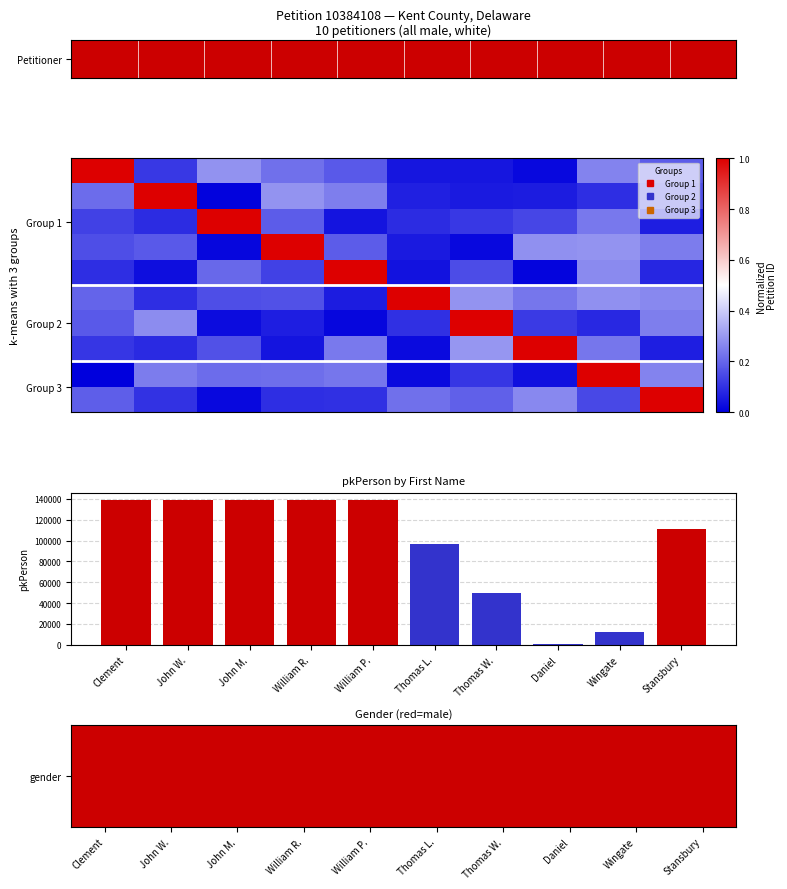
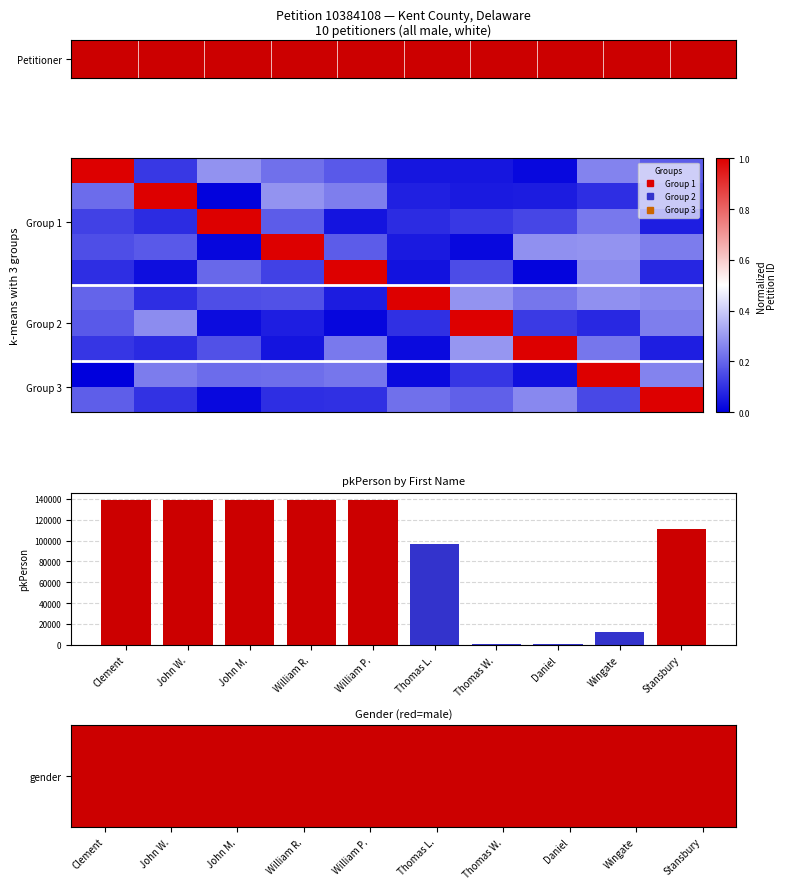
  {
    "pkPerson by First Name": {
      "Clement": 139000,
      "John W.": 139000,
      "John M.": 139000,
      "William R.": 139000,
      "William P.": 139000,
      "Thomas L.": 97000,
-     "Thomas W.": 50000,
+     "Thomas W.": 1000,
      "Wingate": 12000,
      "Stansbury": 111000
    }
  }
